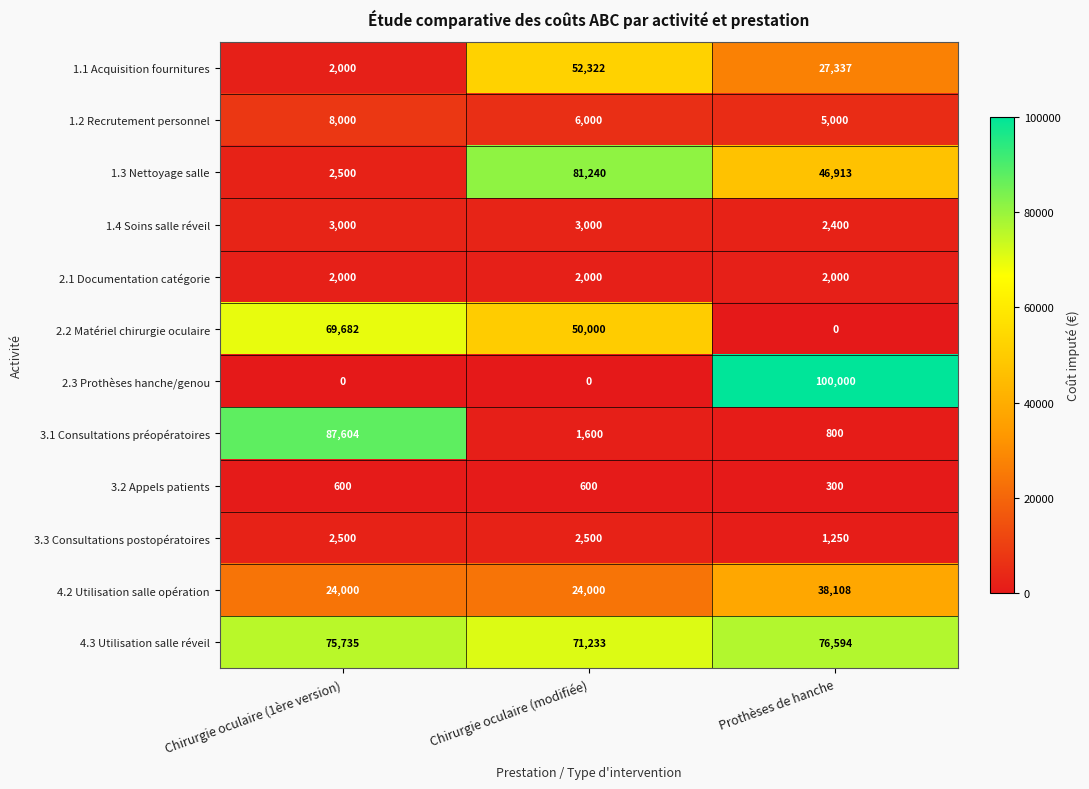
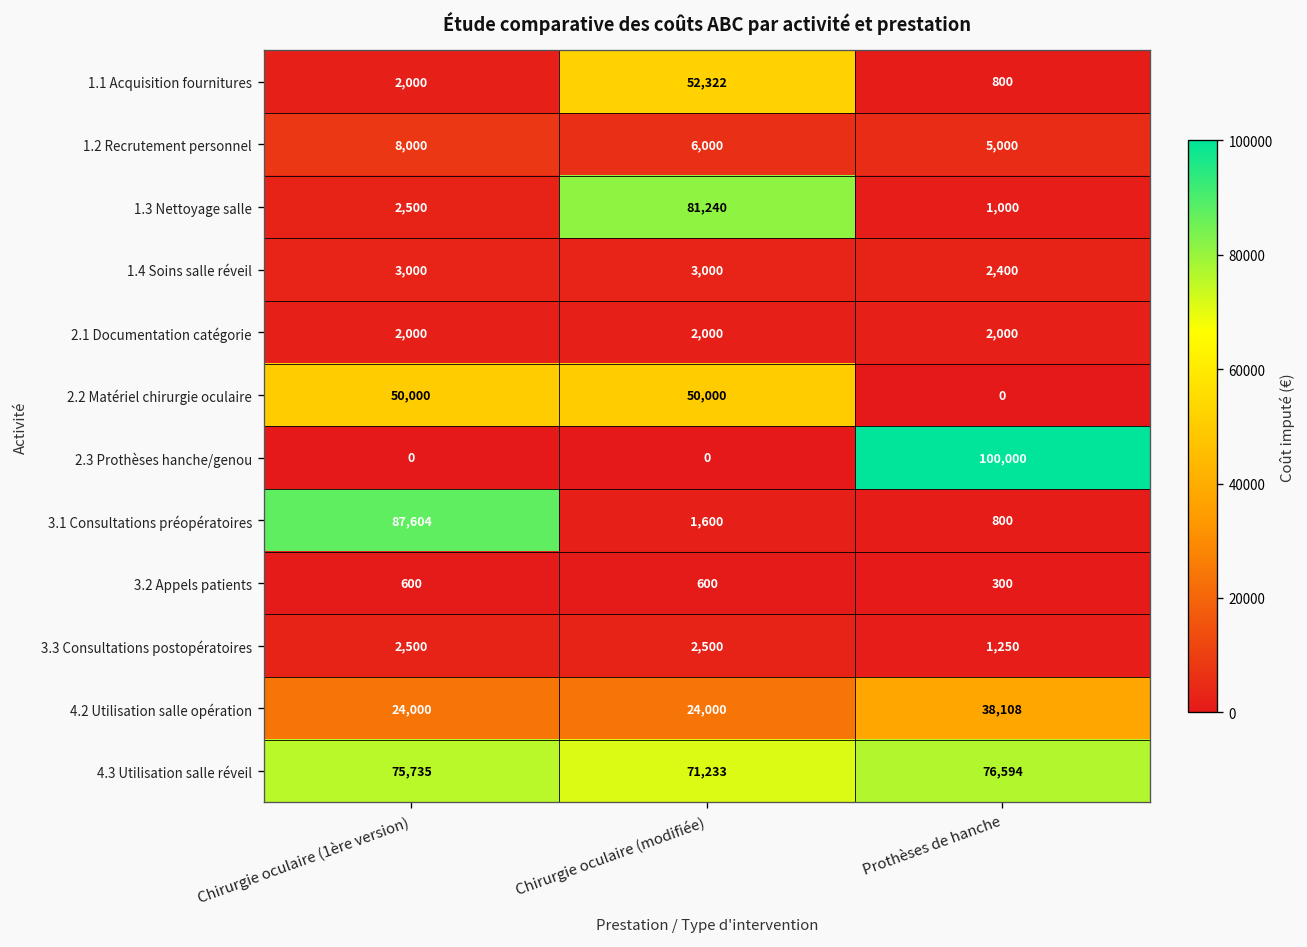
  {
    "1.1 Acquisition fournitures": {
      "Chirurgie oculaire (1ère version)": "2,000",
      "Chirurgie oculaire (modifiée)": "52,322",
-     "Prothèses de hanche": "27,337"
+     "Prothèses de hanche": "800"
    },
    "1.2 Recrutement personnel": {
      "Chirurgie oculaire (1ère version)": "8,000",
      "Chirurgie oculaire (modifiée)": "6,000",
      "Prothèses de hanche": "5,000"
    },
    "1.3 Nettoyage salle": {
      "Chirurgie oculaire (1ère version)": "2,500",
      "Chirurgie oculaire (modifiée)": "81,240",
-     "Prothèses de hanche": "46,913"
+     "Prothèses de hanche": "1,000"
    },
    "1.4 Soins salle réveil": {
      "Chirurgie oculaire (1ère version)": "3,000",
      "Chirurgie oculaire (modifiée)": "3,000",
      "Prothèses de hanche": "2,400"
    },
    "2.1 Documentation catégorie": {
      "Chirurgie oculaire (1ère version)": "2,000",
      "Chirurgie oculaire (modifiée)": "2,000",
      "Prothèses de hanche": "2,000"
    },
    "2.2 Matériel chirurgie oculaire": {
-     "Chirurgie oculaire (1ère version)": "69,682",
+     "Chirurgie oculaire (1ère version)": "50,000",
      "Chirurgie oculaire (modifiée)": "50,000",
      "Prothèses de hanche": "0"
    },
    "2.3 Prothèses hanche/genou": {
      "Chirurgie oculaire (1ère version)": "0",
      "Chirurgie oculaire (modifiée)": "0",
      "Prothèses de hanche": "100,000"
    },
    "3.1 Consultations préopératoires": {
      "Chirurgie oculaire (1ère version)": "87,604",
      "Chirurgie oculaire (modifiée)": "1,600",
      "Prothèses de hanche": "800"
    },
    "3.2 Appels patients": {
      "Chirurgie oculaire (1ère version)": "600",
      "Chirurgie oculaire (modifiée)": "600",
      "Prothèses de hanche": "300"
    },
    "3.3 Consultations postopératoires": {
      "Chirurgie oculaire (1ère version)": "2,500",
      "Chirurgie oculaire (modifiée)": "2,500",
      "Prothèses de hanche": "1,250"
    },
    "4.2 Utilisation salle opération": {
      "Chirurgie oculaire (1ère version)": "24,000",
      "Chirurgie oculaire (modifiée)": "24,000",
      "Prothèses de hanche": "38,108"
    },
    "4.3 Utilisation salle réveil": {
      "Chirurgie oculaire (1ère version)": "75,735",
      "Chirurgie oculaire (modifiée)": "71,233",
      "Prothèses de hanche": "76,594"
    }
  }
